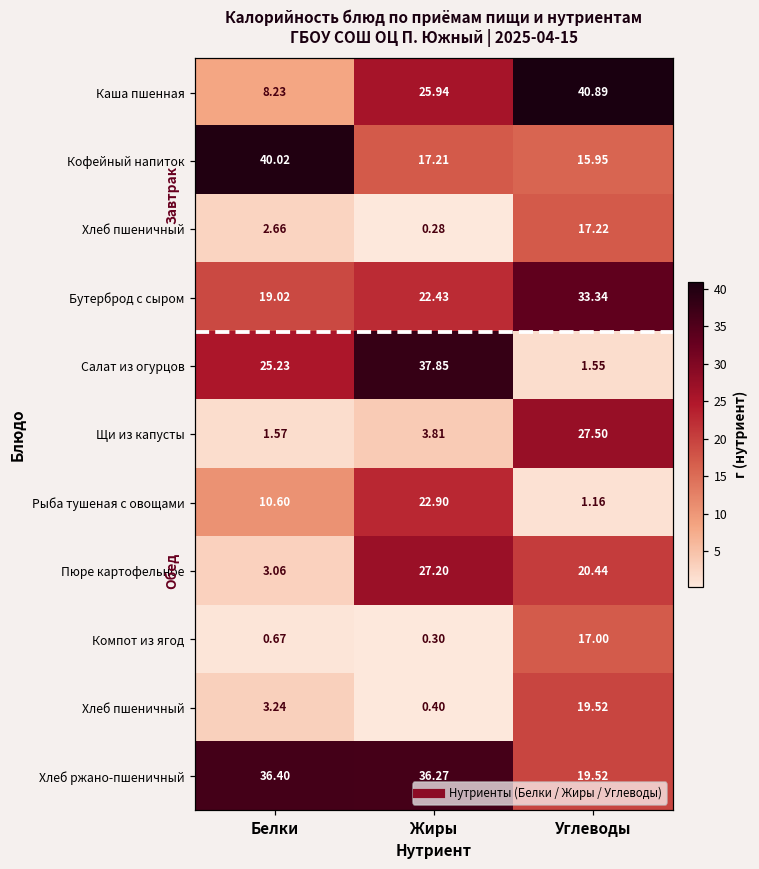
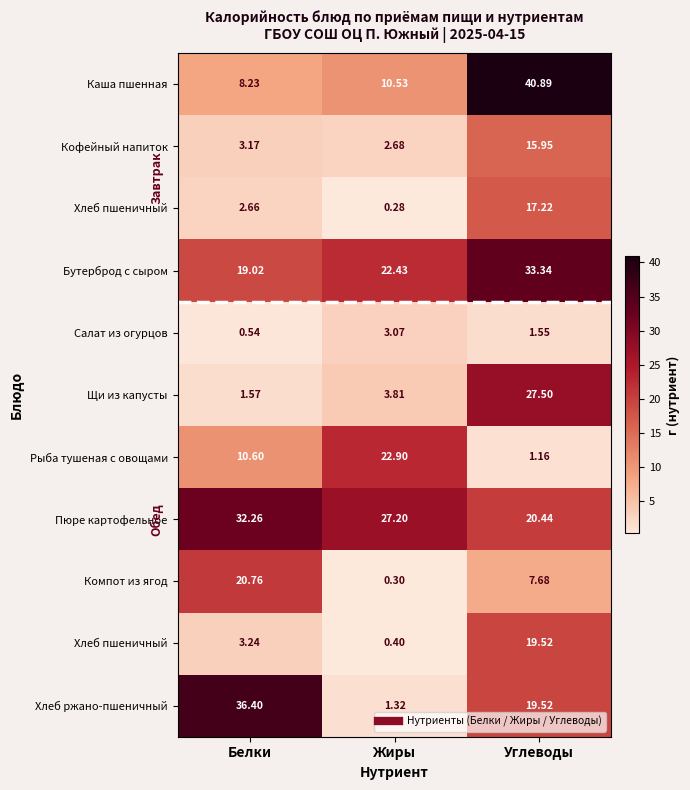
  {
    "Каша пшенная": {
      "Белки": 8.23,
-     "Жиры": 25.94,
+     "Жиры": 10.53,
      "Углеводы": 40.89
    },
    "Кофейный напиток": {
-     "Белки": 40.02,
-     "Жиры": 17.21,
+     "Белки": 3.17,
+     "Жиры": 2.68,
      "Углеводы": 15.95
    },
    "Бутерброд с сыром": {
      "Белки": 19.02,
      "Жиры": 22.43,
      "Углеводы": 33.34
    },
    "Салат из огурцов": {
-     "Белки": 25.23,
-     "Жиры": 37.85,
+     "Белки": 0.54,
+     "Жиры": 3.07,
      "Углеводы": 1.55
    },
    "Щи из капусты": {
      "Белки": 1.57,
      "Жиры": 3.81,
      "Углеводы": 27.50
    },
    "Рыба тушеная с овощами": {
      "Белки": 10.60,
      "Жиры": 22.90,
      "Углеводы": 1.16
    },
    "Пюре картофельное": {
-     "Белки": 3.06,
+     "Белки": 32.26,
      "Жиры": 27.20,
      "Углеводы": 20.44
    },
    "Компот из ягод": {
-     "Белки": 0.67,
+     "Белки": 20.76,
      "Жиры": 0.30,
-     "Углеводы": 17.00
+     "Углеводы": 7.68
    },
    "Хлеб ржано-пшеничный": {
      "Белки": 36.40,
-     "Жиры": 36.27,
+     "Жиры": 1.32,
      "Углеводы": 19.52
    }
  }
